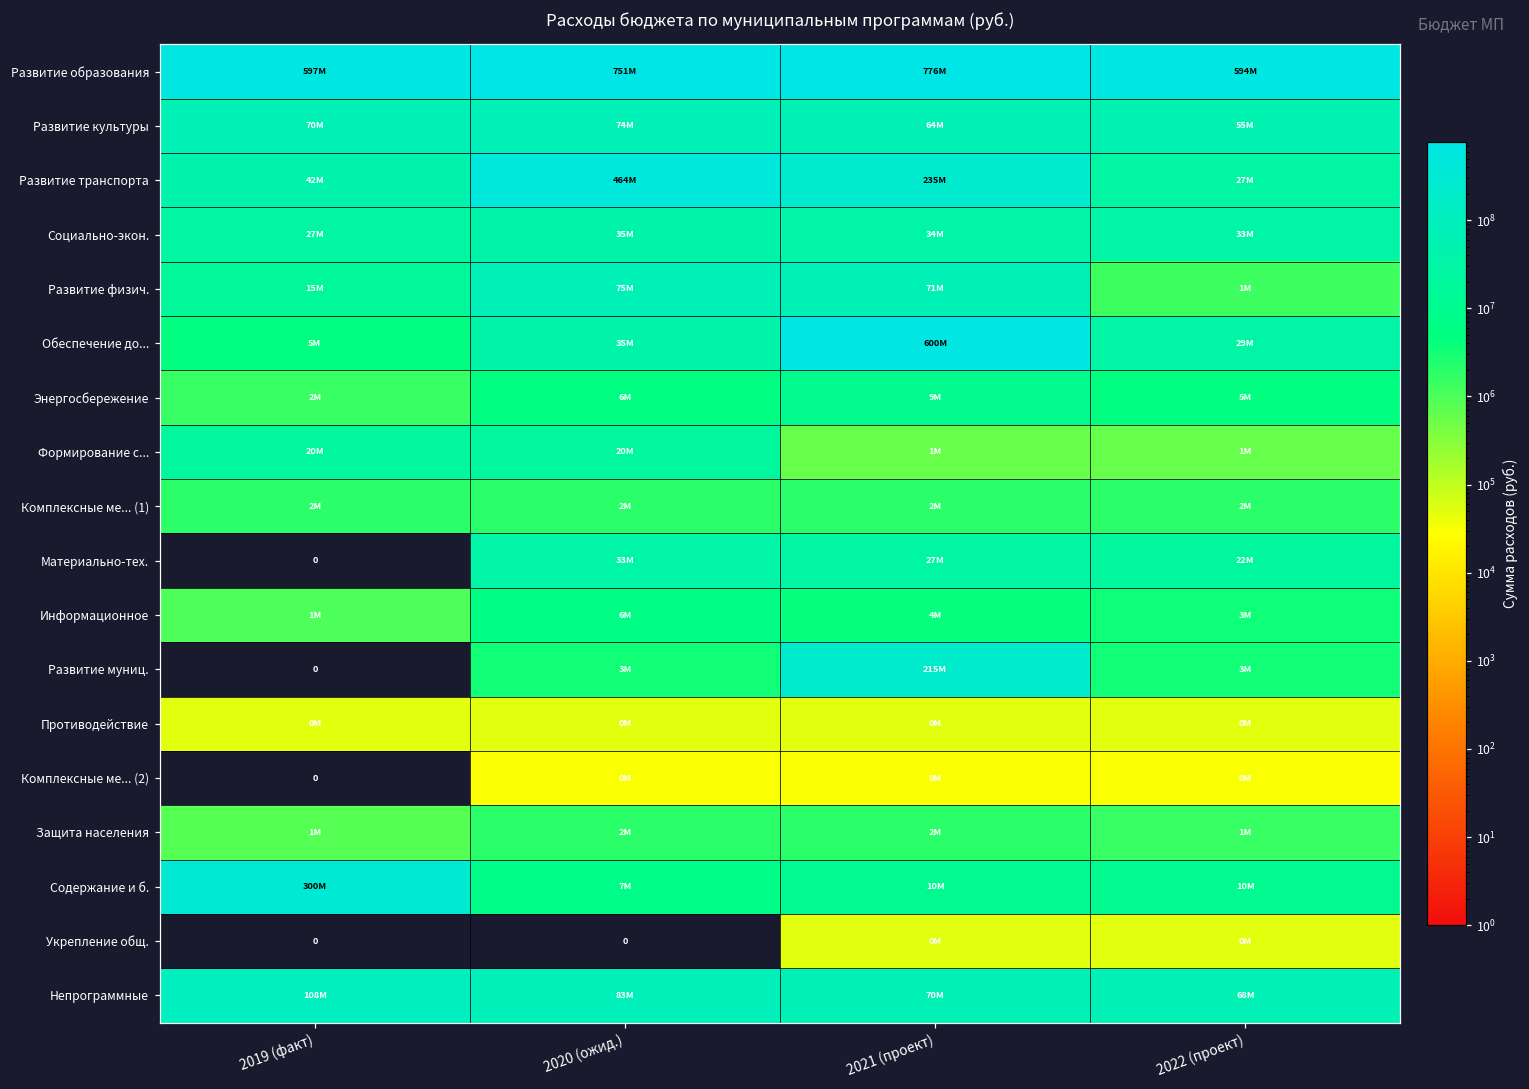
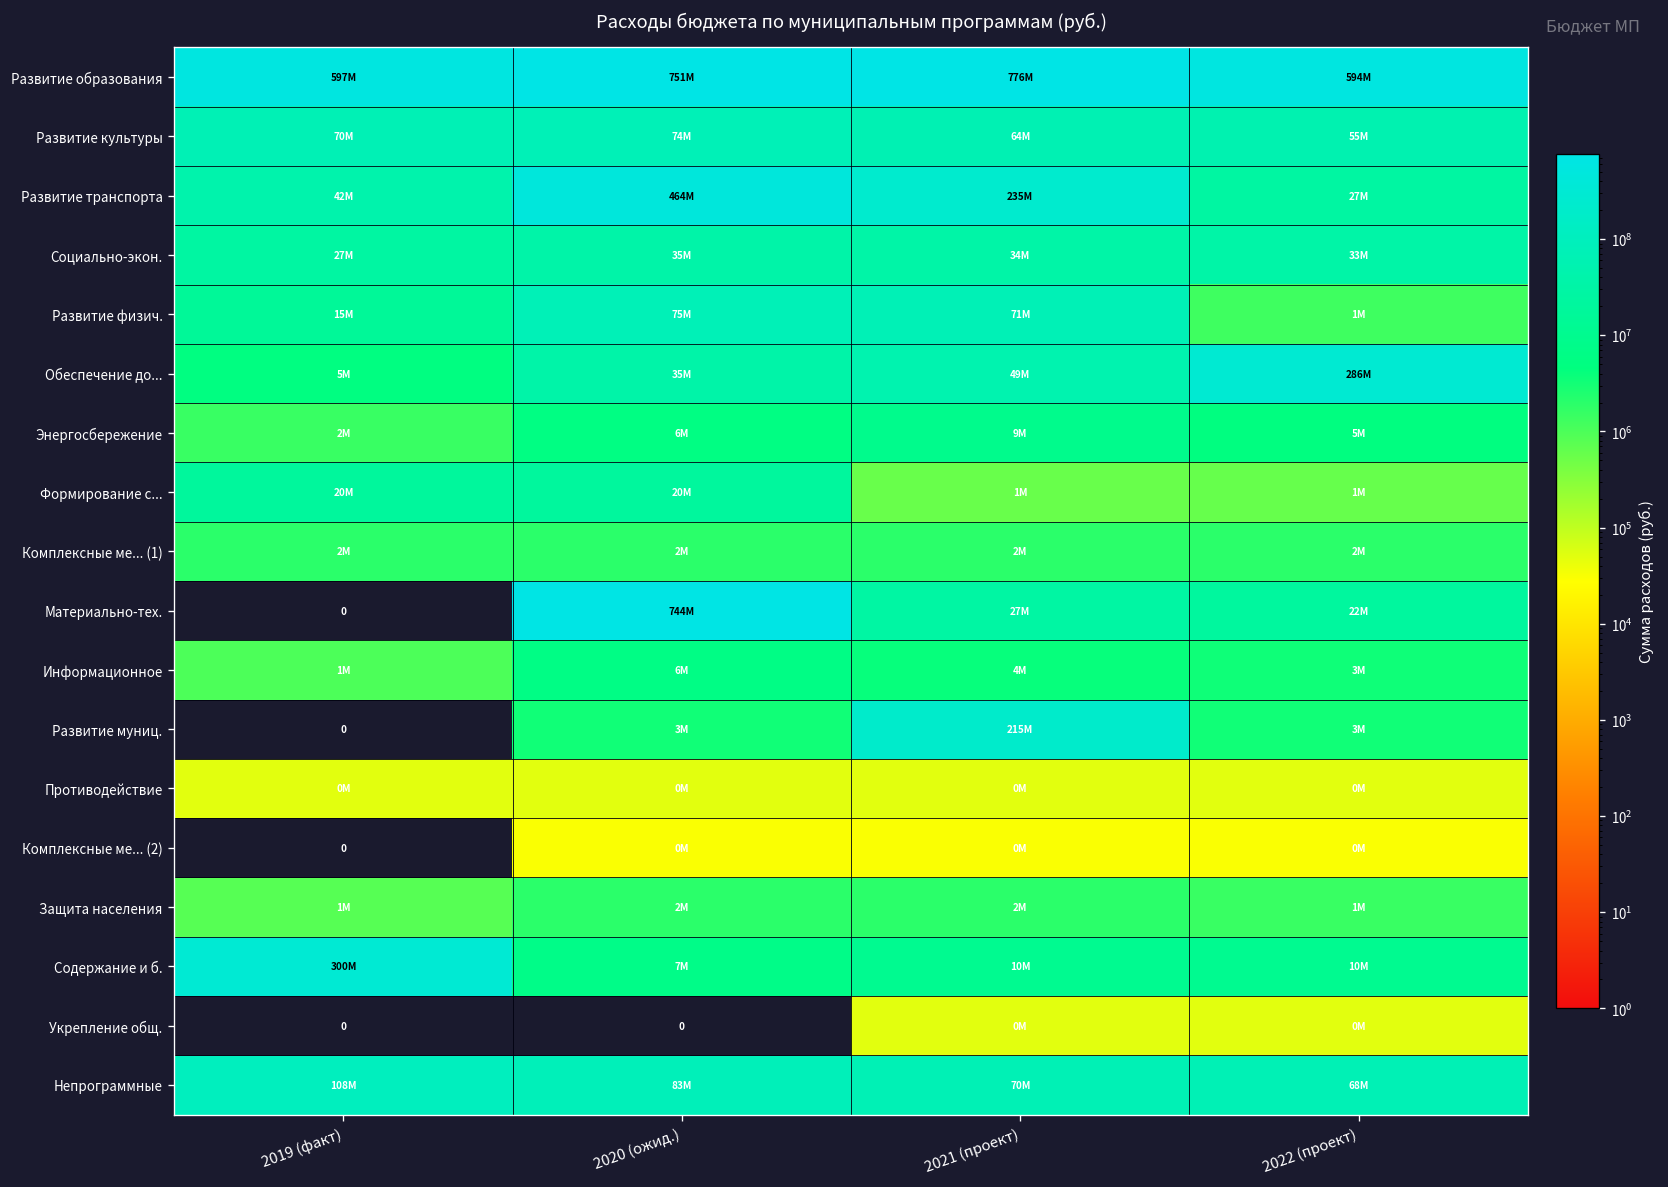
  {
    "Развитие образования": {
      "2019 (факт)": "597M",
      "2020 (ожид.)": "751M",
      "2021 (проект)": "776M",
      "2022 (проект)": "594M"
    },
    "Развитие культуры": {
      "2019 (факт)": "70M",
      "2020 (ожид.)": "74M",
      "2021 (проект)": "64M",
      "2022 (проект)": "55M"
    },
    "Развитие транспорта": {
      "2019 (факт)": "42M",
      "2020 (ожид.)": "464M",
      "2021 (проект)": "235M",
      "2022 (проект)": "27M"
    },
    "Социально-экон.": {
      "2019 (факт)": "27M",
      "2020 (ожид.)": "35M",
      "2021 (проект)": "34M",
      "2022 (проект)": "33M"
    },
    "Развитие физич.": {
      "2019 (факт)": "15M",
      "2020 (ожид.)": "75M",
      "2021 (проект)": "71M",
      "2022 (проект)": "1M"
    },
    "Обеспечение до...": {
      "2019 (факт)": "5M",
      "2020 (ожид.)": "35M",
-     "2021 (проект)": "600M",
-     "2022 (проект)": "29M"
+     "2021 (проект)": "49M",
+     "2022 (проект)": "286M"
    },
    "Энергосбережение": {
      "2019 (факт)": "2M",
      "2020 (ожид.)": "6M",
      "2021 (проект)": "9M",
      "2022 (проект)": "5M"
    },
    "Формирование с...": {
      "2019 (факт)": "20M",
      "2020 (ожид.)": "20M",
      "2021 (проект)": "1M",
      "2022 (проект)": "1M"
    },
    "Комплексные ме... (1)": {
      "2019 (факт)": "2M",
      "2020 (ожид.)": "2M",
      "2021 (проект)": "2M",
      "2022 (проект)": "2M"
    },
    "Материально-тех.": {
      "2019 (факт)": "0",
-     "2020 (ожид.)": "33M",
+     "2020 (ожид.)": "744M",
      "2021 (проект)": "27M",
      "2022 (проект)": "22M"
    },
    "Информационное": {
      "2019 (факт)": "1M",
      "2020 (ожид.)": "6M",
      "2021 (проект)": "4M",
      "2022 (проект)": "3M"
    },
    "Развитие муниц.": {
      "2019 (факт)": "0",
      "2020 (ожид.)": "3M",
      "2021 (проект)": "215M",
      "2022 (проект)": "3M"
    },
    "Противодействие": {
      "2019 (факт)": "0M",
      "2020 (ожид.)": "0M",
      "2021 (проект)": "0M",
      "2022 (проект)": "0M"
    },
    "Комплексные ме... (2)": {
      "2019 (факт)": "0",
      "2020 (ожид.)": "0M",
      "2021 (проект)": "0M",
      "2022 (проект)": "0M"
    },
    "Защита населения": {
      "2019 (факт)": "1M",
      "2020 (ожид.)": "2M",
      "2021 (проект)": "2M",
      "2022 (проект)": "1M"
    },
    "Содержание и б.": {
      "2019 (факт)": "300M",
      "2020 (ожид.)": "7M",
      "2021 (проект)": "10M",
      "2022 (проект)": "10M"
    },
    "Укрепление общ.": {
      "2019 (факт)": "0",
      "2020 (ожид.)": "0",
      "2021 (проект)": "0M",
      "2022 (проект)": "0M"
    },
    "Непрограммные": {
      "2019 (факт)": "108M",
      "2020 (ожид.)": "83M",
      "2021 (проект)": "70M",
      "2022 (проект)": "68M"
    }
  }
